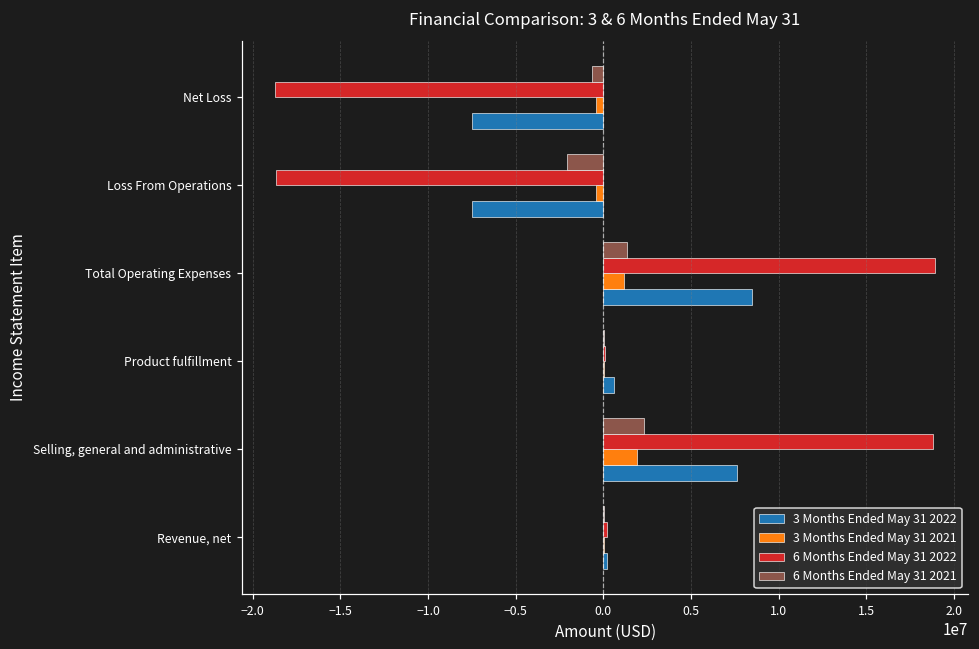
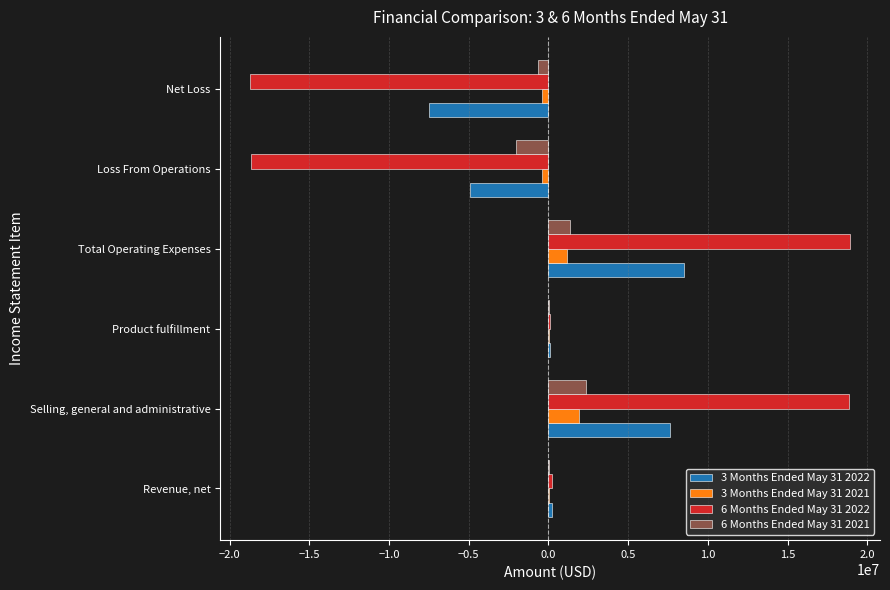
  {
    "3 Months Ended May 31 2022": {
      "Net Loss": -7500000,
-     "Loss From Operations": -7500000,
+     "Loss From Operations": -4900000,
      "Total Operating Expenses": 8500000,
-     "Product fulfillment": 600000,
+     "Product fulfillment": 100000,
      "Selling, general and administrative": 7600000,
      "Revenue, net": 200000
    },
    "3 Months Ended May 31 2021": {
      "Net Loss": -400000,
      "Loss From Operations": -400000,
      "Total Operating Expenses": 1200000,
      "Selling, general and administrative": 1900000
    },
    "6 Months Ended May 31 2022": {
      "Net Loss": -18700000,
      "Loss From Operations": -18700000,
      "Total Operating Expenses": 18900000,
      "Selling, general and administrative": 18800000,
      "Revenue, net": 200000
    },
    "6 Months Ended May 31 2021": {
      "Net Loss": -600000,
      "Loss From Operations": -2100000,
      "Total Operating Expenses": 1300000,
      "Selling, general and administrative": 2300000
    }
  }
